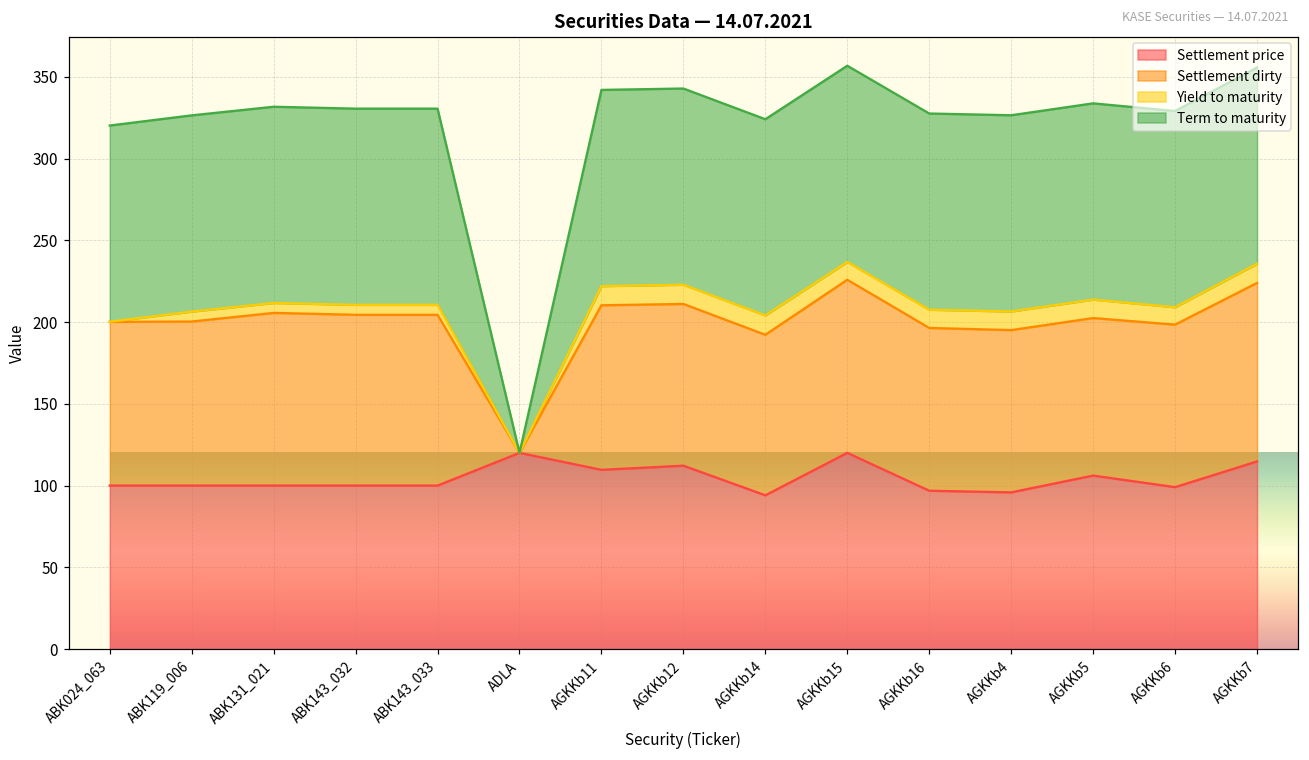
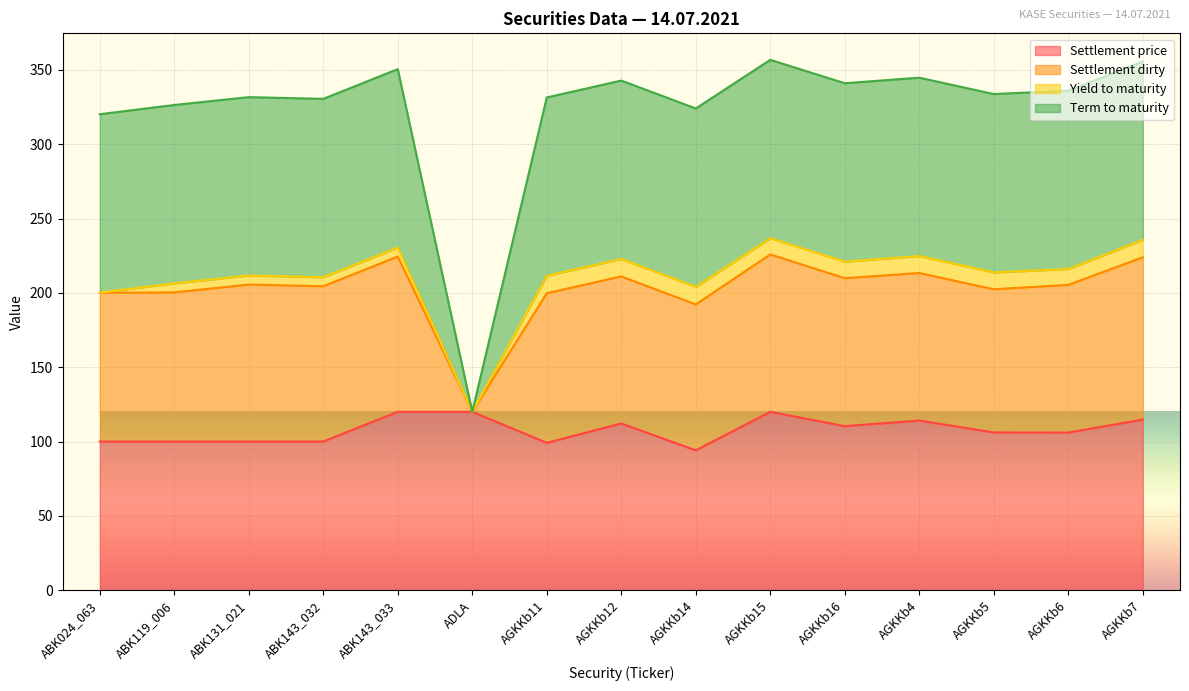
  {
    "Settlement price": {
      "ABK024_063": 100,
      "ABK119_006": 100,
      "ABK131_021": 100,
      "ABK143_032": 100,
-     "ABK143_033": 100,
-     "AGKKb11": 110,
+     "ABK143_033": 120,
+     "AGKKb11": 99,
      "AGKKb12": 112,
      "AGKKb14": 94,
      "AGKKb15": 120,
-     "AGKKb16": 97,
-     "AGKKb4": 96,
+     "AGKKb16": 110,
+     "AGKKb4": 114,
      "AGKKb5": 106,
-     "AGKKb6": 99,
+     "AGKKb6": 106,
      "AGKKb7": 115
    },
    "Term to maturity": {
      "ABK024_063": 120,
      "ABK119_006": 120,
      "ABK131_021": 120,
      "ABK143_032": 120,
      "ABK143_033": 120,
      "AGKKb11": 120,
      "AGKKb12": 120,
      "AGKKb14": 120,
      "AGKKb15": 120,
      "AGKKb16": 120,
      "AGKKb4": 120,
      "AGKKb5": 120
    }
  }
